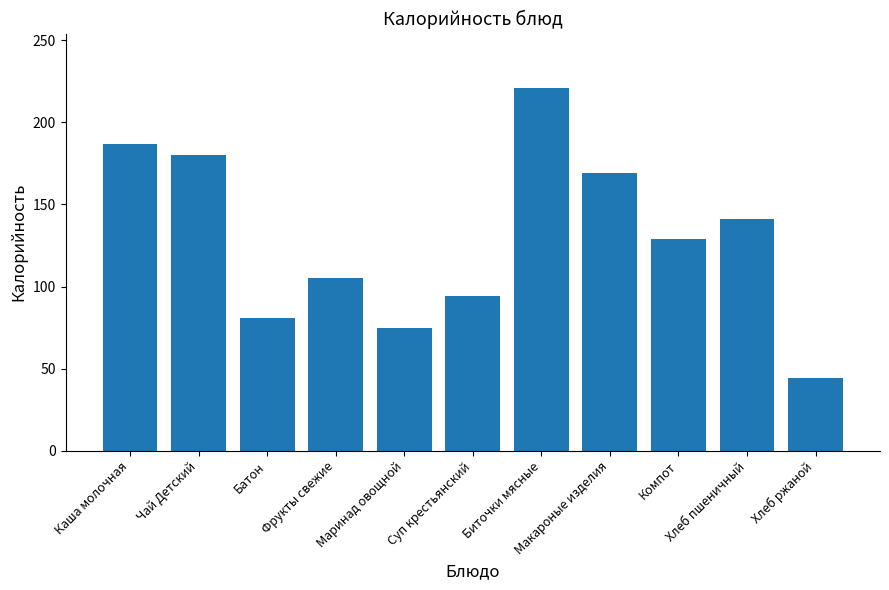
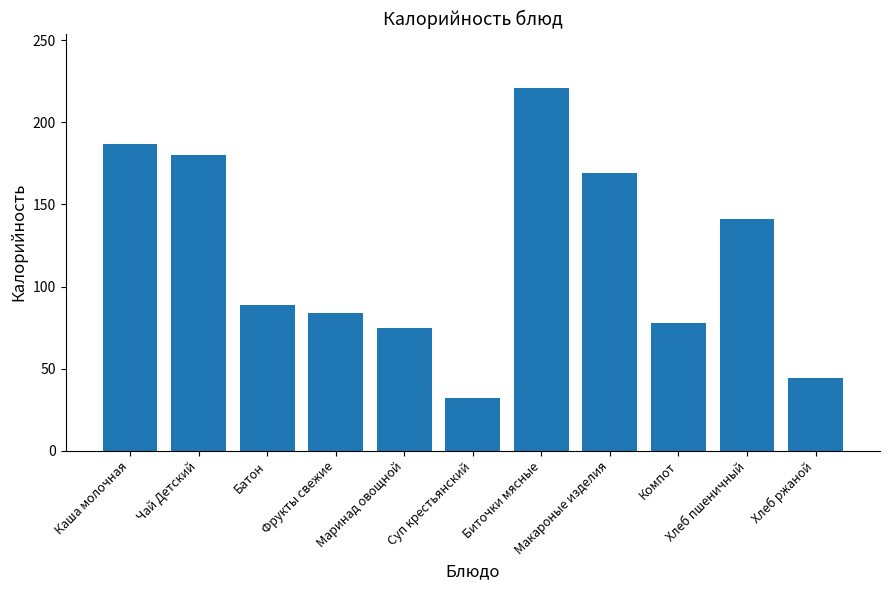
  {
    "Каша молочная": 187,
    "Чай Детский": 180,
-   "Батон": 81,
-   "Фрукты свежие": 105,
+   "Батон": 89,
+   "Фрукты свежие": 84,
    "Маринад овощной": 75,
-   "Суп крестьянский": 94,
+   "Суп крестьянский": 32,
    "Биточки мясные": 221,
    "Макароные изделия": 169,
-   "Компот": 129,
+   "Компот": 78,
    "Хлеб пшеничный": 141,
    "Хлеб ржаной": 44
  }
